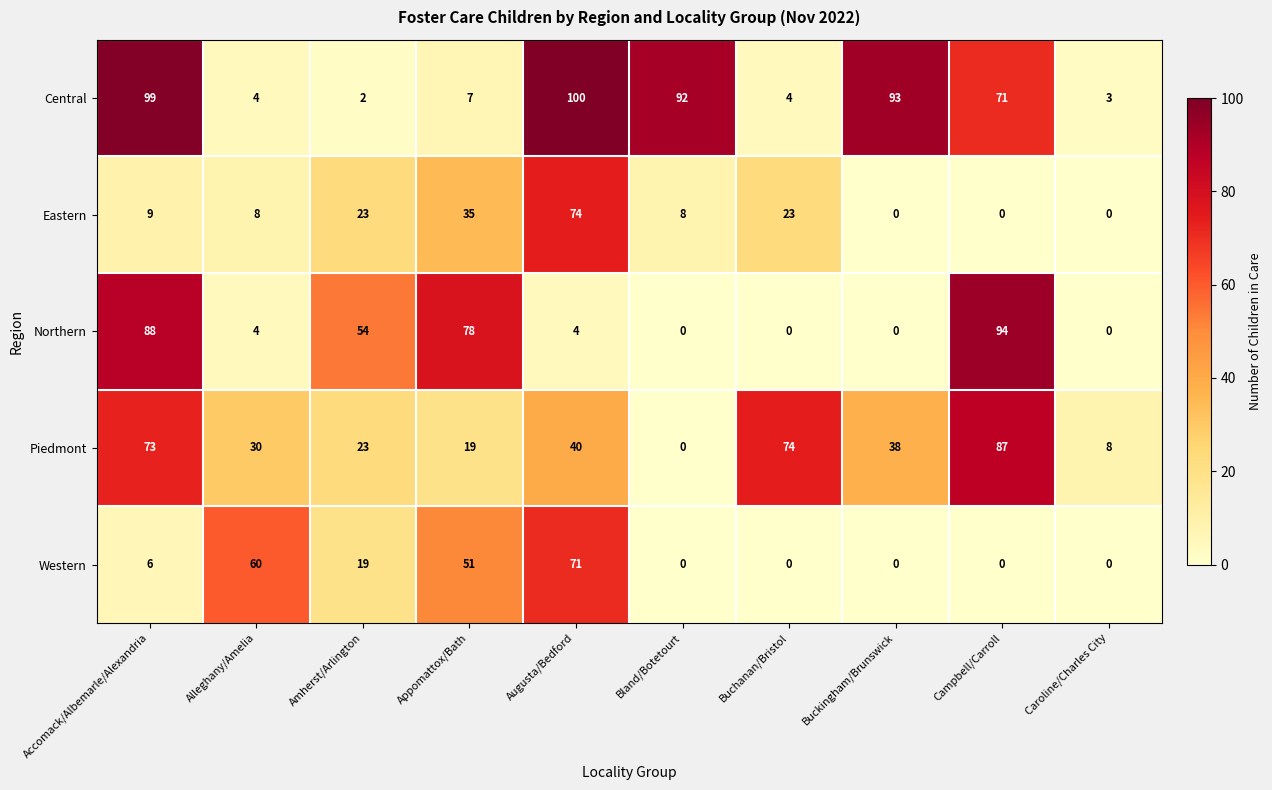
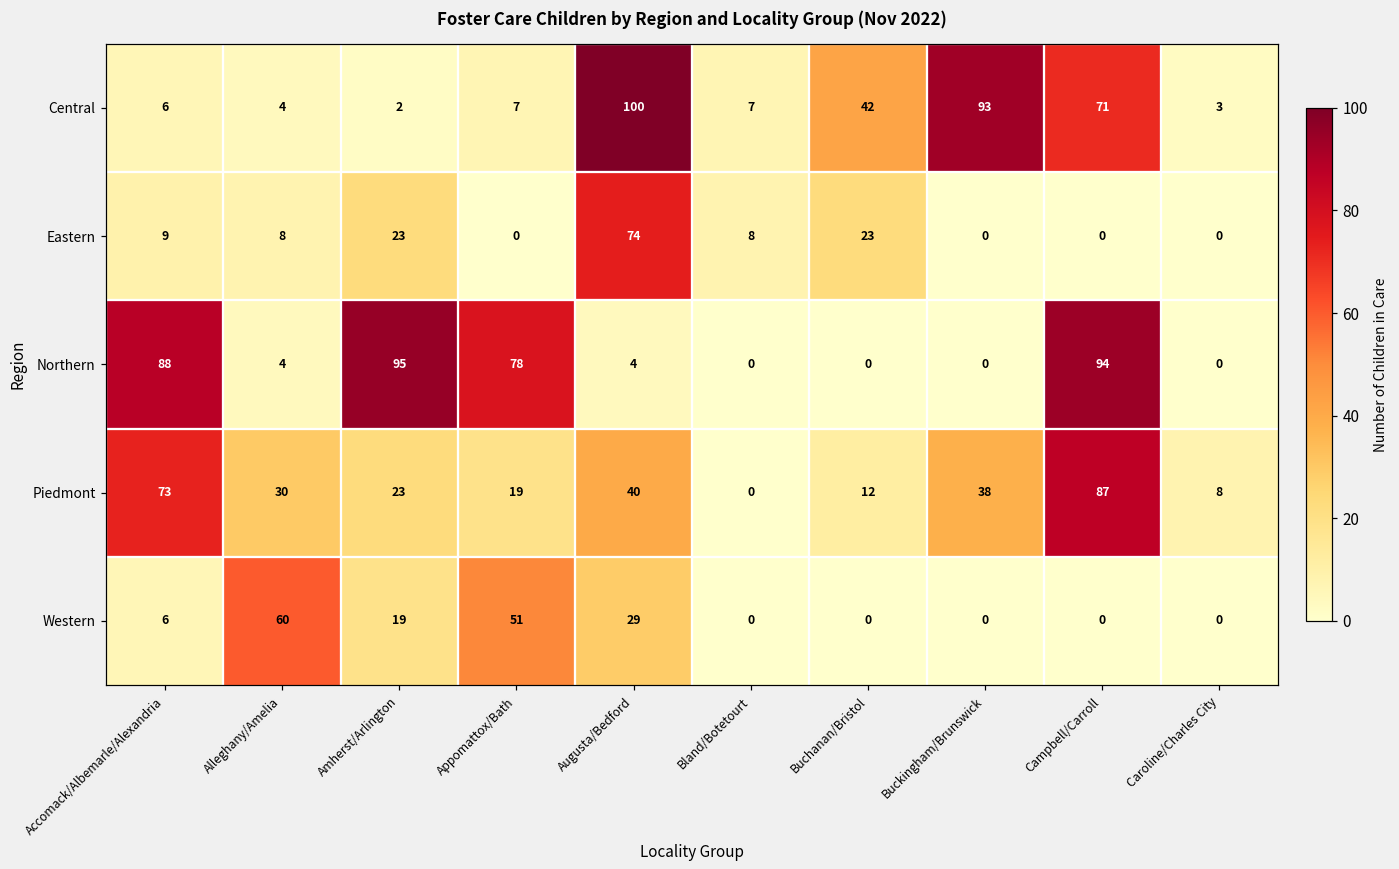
  {
    "Central": {
-     "Accomack/Albemarle/Alexandria": 99,
+     "Accomack/Albemarle/Alexandria": 6,
      "Alleghany/Amelia": 4,
      "Amherst/Arlington": 2,
      "Appomattox/Bath": 7,
      "Augusta/Bedford": 100,
-     "Bland/Botetourt": 92,
-     "Buchanan/Bristol": 4,
+     "Bland/Botetourt": 7,
+     "Buchanan/Bristol": 42,
      "Buckingham/Brunswick": 93,
      "Campbell/Carroll": 71,
      "Caroline/Charles City": 3
    },
    "Eastern": {
      "Accomack/Albemarle/Alexandria": 9,
      "Alleghany/Amelia": 8,
      "Amherst/Arlington": 23,
-     "Appomattox/Bath": 35,
+     "Appomattox/Bath": 0,
      "Augusta/Bedford": 74,
      "Bland/Botetourt": 8,
      "Buchanan/Bristol": 23,
      "Buckingham/Brunswick": 0,
      "Campbell/Carroll": 0,
      "Caroline/Charles City": 0
    },
    "Northern": {
      "Accomack/Albemarle/Alexandria": 88,
      "Alleghany/Amelia": 4,
-     "Amherst/Arlington": 54,
+     "Amherst/Arlington": 95,
      "Appomattox/Bath": 78,
      "Augusta/Bedford": 4,
      "Bland/Botetourt": 0,
      "Buchanan/Bristol": 0,
      "Buckingham/Brunswick": 0,
      "Campbell/Carroll": 94,
      "Caroline/Charles City": 0
    },
    "Piedmont": {
      "Accomack/Albemarle/Alexandria": 73,
      "Alleghany/Amelia": 30,
      "Amherst/Arlington": 23,
      "Appomattox/Bath": 19,
      "Augusta/Bedford": 40,
      "Bland/Botetourt": 0,
-     "Buchanan/Bristol": 74,
+     "Buchanan/Bristol": 12,
      "Buckingham/Brunswick": 38,
      "Campbell/Carroll": 87,
      "Caroline/Charles City": 8
    },
    "Western": {
      "Accomack/Albemarle/Alexandria": 6,
      "Alleghany/Amelia": 60,
      "Amherst/Arlington": 19,
      "Appomattox/Bath": 51,
-     "Augusta/Bedford": 71,
+     "Augusta/Bedford": 29,
      "Bland/Botetourt": 0,
      "Buchanan/Bristol": 0,
      "Buckingham/Brunswick": 0,
      "Campbell/Carroll": 0,
      "Caroline/Charles City": 0
    }
  }
